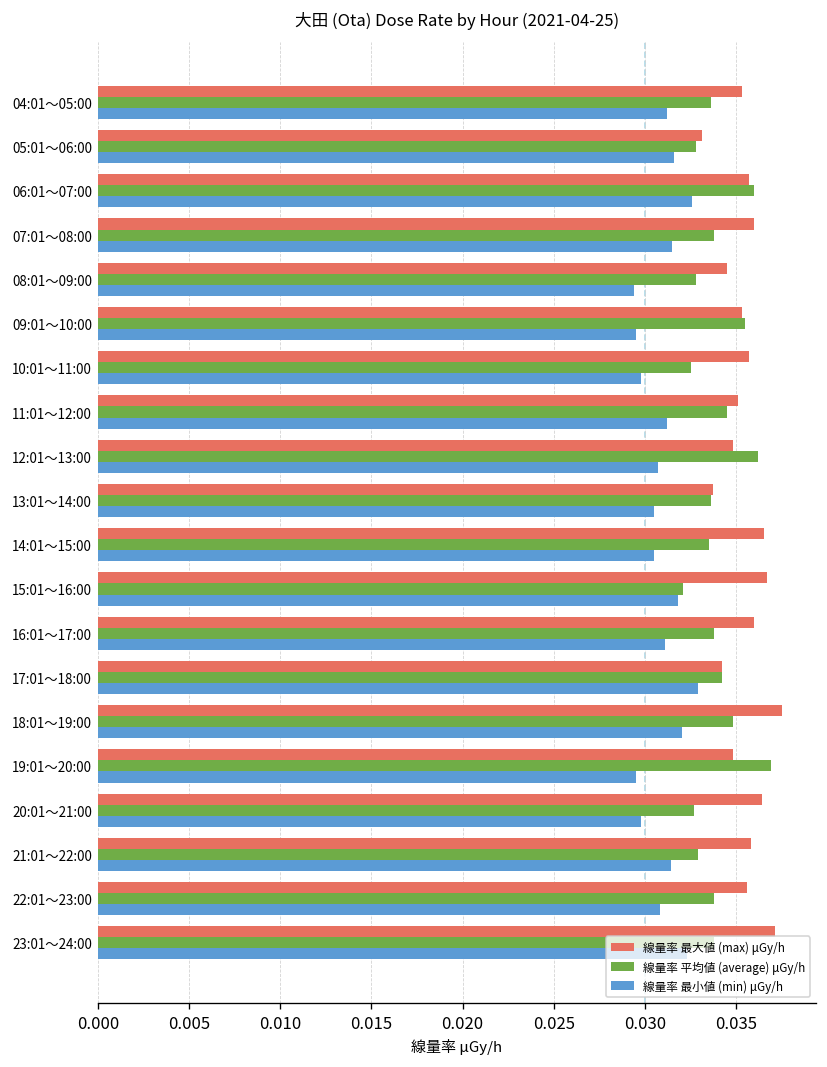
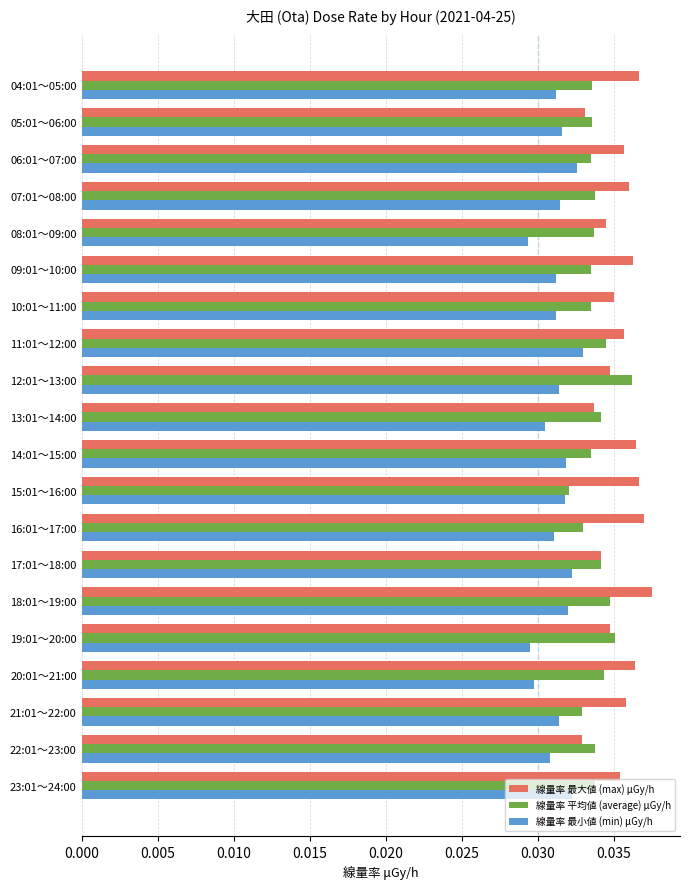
  {
    "線量率 最大値 (max) μGy/h": {
-     "04:01～05:00": 0.0353,
+     "04:01～05:00": 0.0367,
      "05:01～06:00": 0.0331,
      "06:01～07:00": 0.0357,
      "07:01～08:00": 0.0360,
      "08:01～09:00": 0.0345,
-     "09:01～10:00": 0.0353,
-     "10:01～11:00": 0.0357,
-     "11:01～12:00": 0.0351,
+     "09:01～10:00": 0.0363,
+     "10:01～11:00": 0.0350,
+     "11:01～12:00": 0.0357,
      "12:01～13:00": 0.0348,
      "13:01～14:00": 0.0337,
      "14:01～15:00": 0.0365,
      "15:01～16:00": 0.0367,
-     "16:01～17:00": 0.036,
+     "16:01～17:00": 0.037,
      "17:01～18:00": 0.0342,
      "18:01～19:00": 0.0375,
      "19:01～20:00": 0.0348,
      "20:01～21:00": 0.0364,
      "21:01～22:00": 0.0358,
-     "22:01～23:00": 0.0356,
-     "23:01～24:00": 0.0371
+     "22:01～23:00": 0.0329,
+     "23:01～24:00": 0.0354
    },
    "線量率 平均値 (average) μGy/h": {
      "04:01～05:00": 0.0336,
-     "05:01～06:00": 0.0328,
-     "06:01～07:00": 0.0360,
+     "05:01～06:00": 0.0336,
+     "06:01～07:00": 0.0335,
      "07:01～08:00": 0.0338,
-     "08:01～09:00": 0.0328,
-     "09:01～10:00": 0.0355,
-     "10:01～11:00": 0.0325,
+     "08:01～09:00": 0.0337,
+     "09:01～10:00": 0.0335,
+     "10:01～11:00": 0.0335,
      "11:01～12:00": 0.0345,
      "12:01～13:00": 0.0362,
-     "13:01～14:00": 0.0336,
+     "13:01～14:00": 0.0342,
      "14:01～15:00": 0.0335,
      "15:01～16:00": 0.0321,
-     "16:01～17:00": 0.0338,
+     "16:01～17:00": 0.0330,
      "17:01～18:00": 0.0342,
      "18:01～19:00": 0.0348,
-     "19:01～20:00": 0.0369,
-     "20:01～21:00": 0.0327,
+     "19:01～20:00": 0.0351,
+     "20:01～21:00": 0.0344,
      "21:01～22:00": 0.0329,
      "22:01～23:00": 0.0338
    },
    "線量率 最小値 (min) μGy/h": {
      "04:01～05:00": 0.0312,
      "05:01～06:00": 0.0316,
      "06:01～07:00": 0.0326,
      "07:01～08:00": 0.0315,
      "08:01～09:00": 0.0294,
-     "09:01～10:00": 0.0295,
-     "10:01～11:00": 0.0298,
-     "11:01～12:00": 0.0312,
-     "12:01～13:00": 0.0307,
+     "09:01～10:00": 0.0312,
+     "10:01～11:00": 0.0312,
+     "11:01～12:00": 0.0330,
+     "12:01～13:00": 0.0314,
      "13:01～14:00": 0.0305,
-     "14:01～15:00": 0.0305,
+     "14:01～15:00": 0.0319,
      "15:01～16:00": 0.0318,
      "16:01～17:00": 0.0311,
-     "17:01～18:00": 0.0329,
+     "17:01～18:00": 0.0323,
      "18:01～19:00": 0.0320,
      "19:01～20:00": 0.0295,
      "20:01～21:00": 0.0298,
      "21:01～22:00": 0.0314,
      "22:01～23:00": 0.0308
    }
  }
